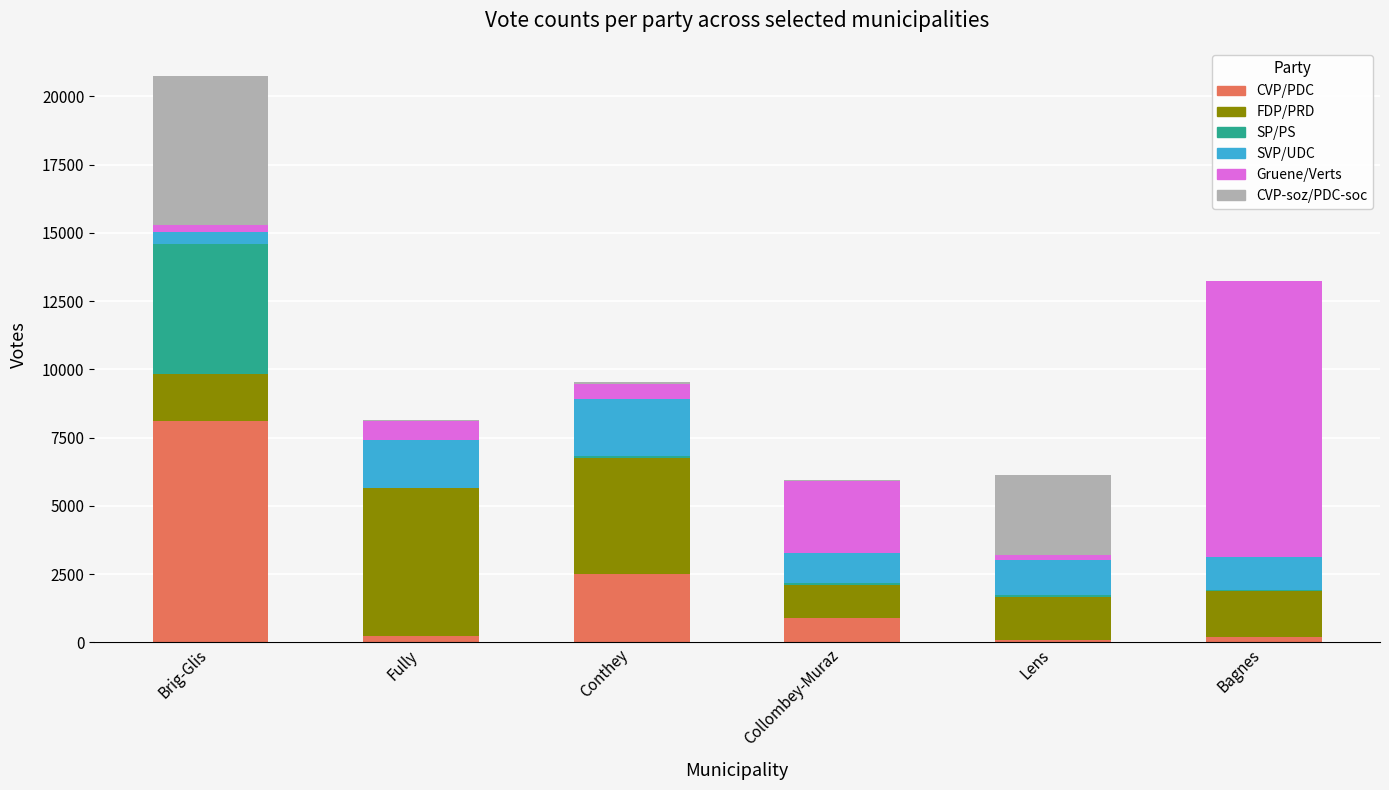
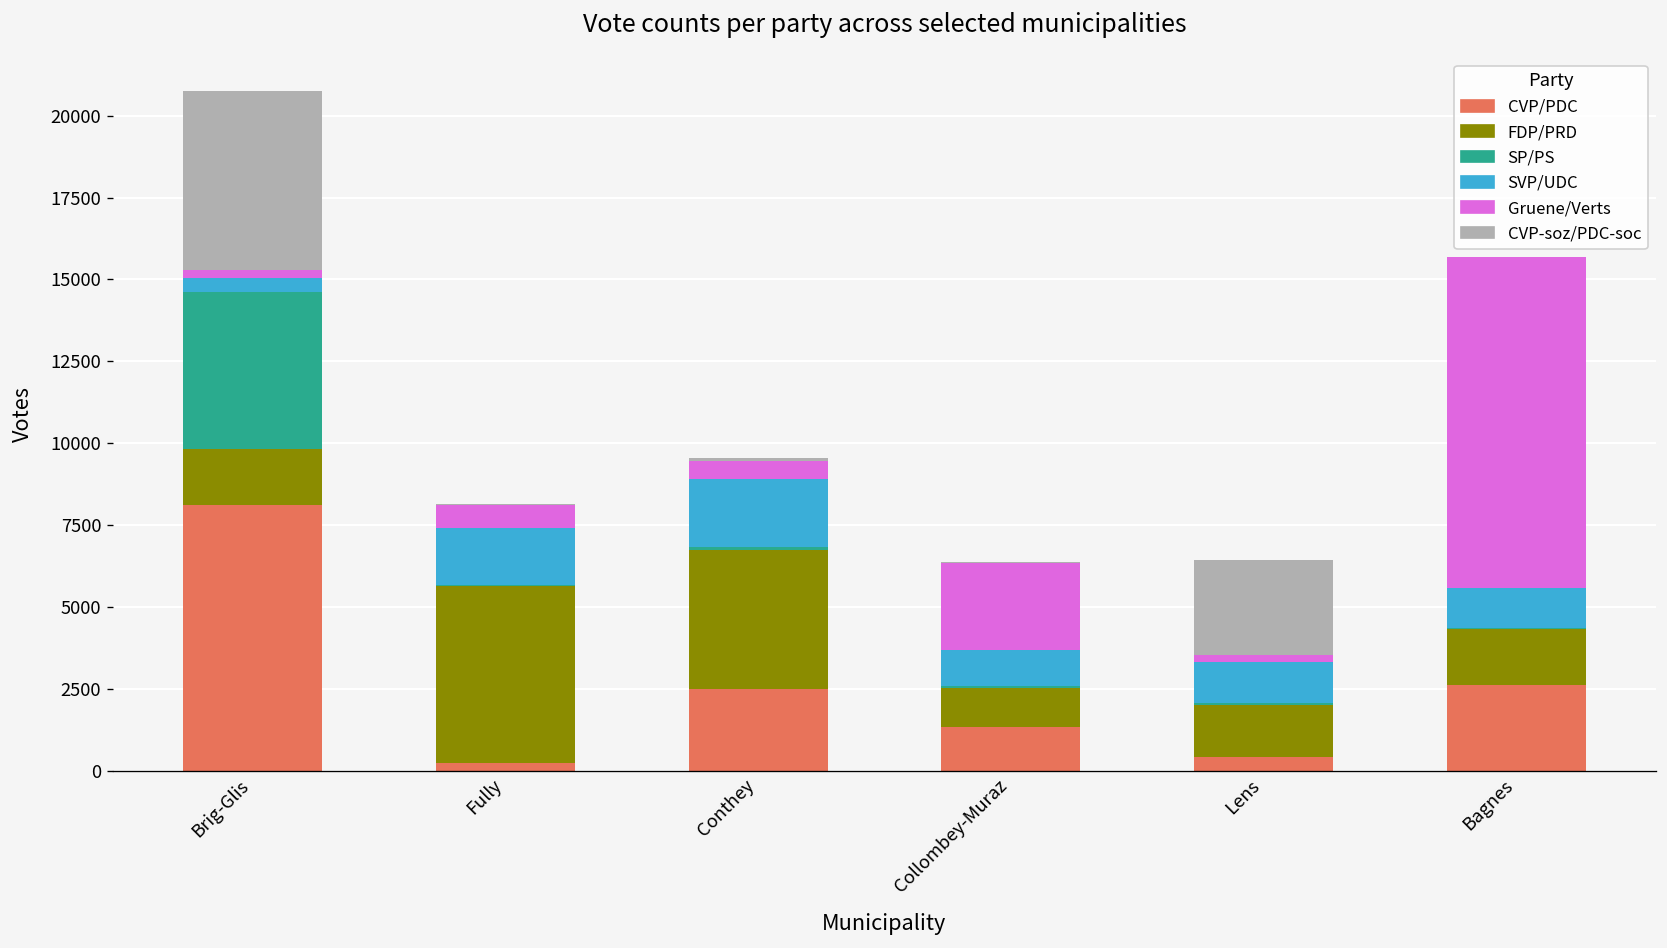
  {
    "CVP/PDC": {
      "Brig-Glis": 8100,
      "Fully": 200,
      "Conthey": 2500,
-     "Collombey-Muraz": 900,
-     "Lens": 100,
-     "Bagnes": 200
+     "Collombey-Muraz": 1300,
+     "Lens": 400,
+     "Bagnes": 2600
    },
    "FDP/PRD": {
      "Brig-Glis": 1700,
      "Fully": 5400,
      "Conthey": 4200,
      "Collombey-Muraz": 1200,
      "Lens": 1600,
      "Bagnes": 1700
    },
    "SP/PS": {
      "Brig-Glis": 4800
    },
    "SVP/UDC": {
      "Brig-Glis": 400,
      "Fully": 1800,
      "Conthey": 2100,
      "Collombey-Muraz": 1100,
      "Lens": 1300,
      "Bagnes": 1200
    },
    "Gruene/Verts": {
      "Brig-Glis": 200,
      "Fully": 700,
      "Conthey": 600,
      "Collombey-Muraz": 2600,
      "Lens": 200,
      "Bagnes": 10100
    },
    "CVP-soz/PDC-soc": {
      "Brig-Glis": 5500,
      "Lens": 2900
    }
  }
